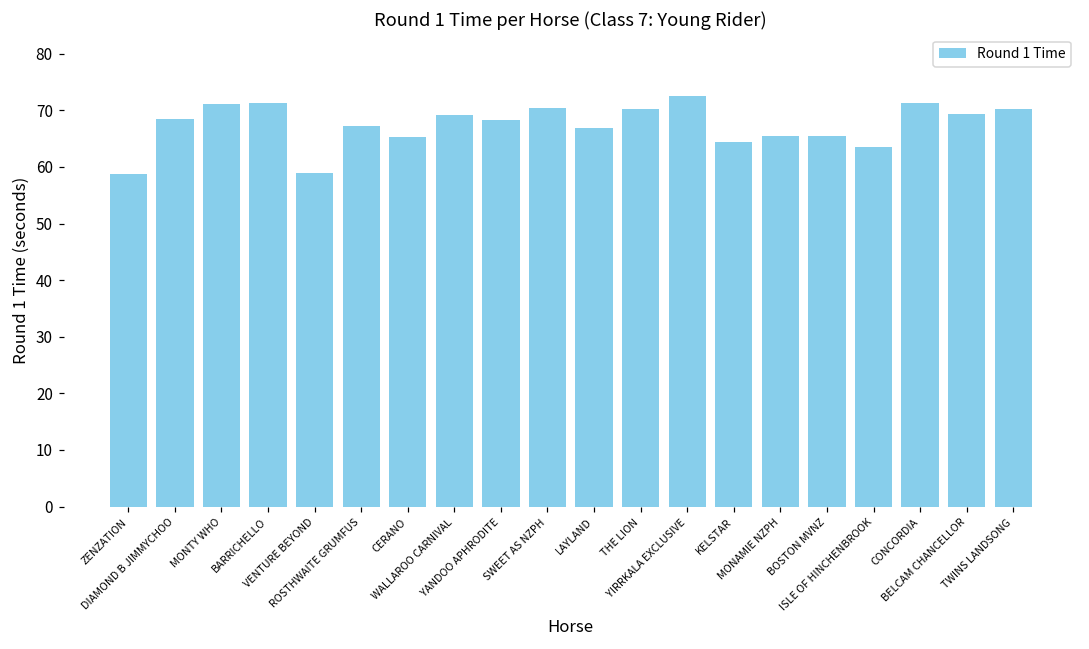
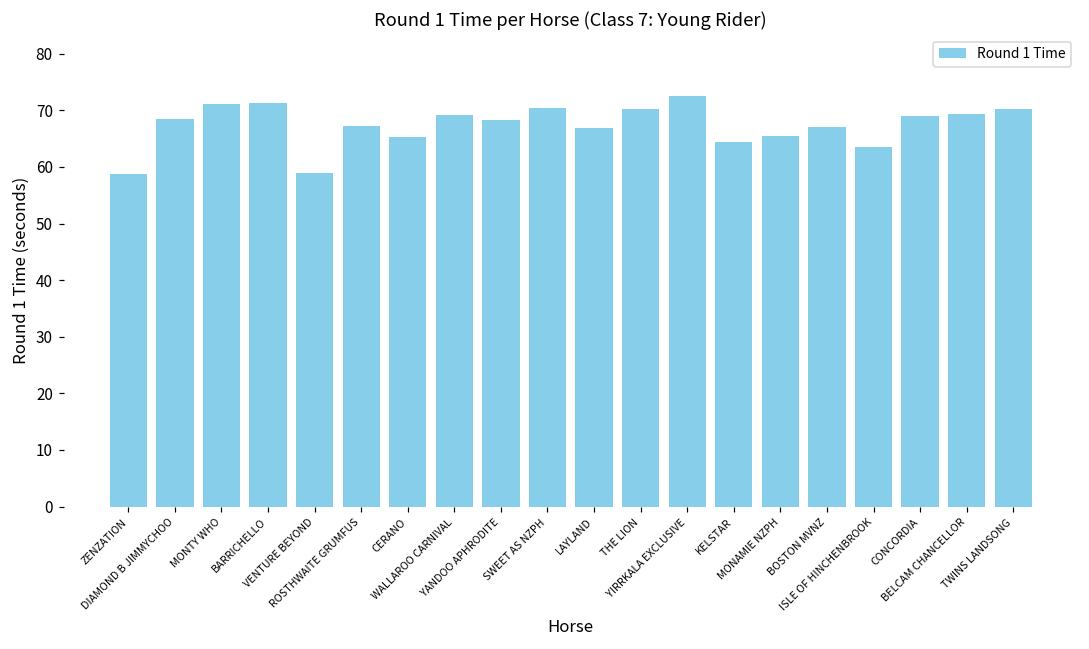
  {
    "ZENZATION": 59,
    "DIAMOND B JIMMYCHOO": 69,
    "MONTY WHO": 71,
    "BARRICHELLO": 71,
    "VENTURE BEYOND": 59,
    "ROSTHWAITE GRUMFUS": 67,
    "CERANO": 65,
    "WALLAROO CARNIVAL": 69,
    "YANDOO APHRODITE": 68,
    "SWEET AS NZPH": 70,
    "LAYLAND": 67,
    "THE LION": 70,
    "YIRRKALA EXCLUSIVE": 72,
    "KELSTAR": 64,
    "MONAMIE NZPH": 65,
-   "BOSTON MVNZ": 65,
+   "BOSTON MVNZ": 67,
    "ISLE OF HINCHENBROOK": 63,
-   "CONCORDIA": 71,
+   "CONCORDIA": 69,
    "BELCAM CHANCELLOR": 69,
    "TWINS LANDSONG": 70
  }
